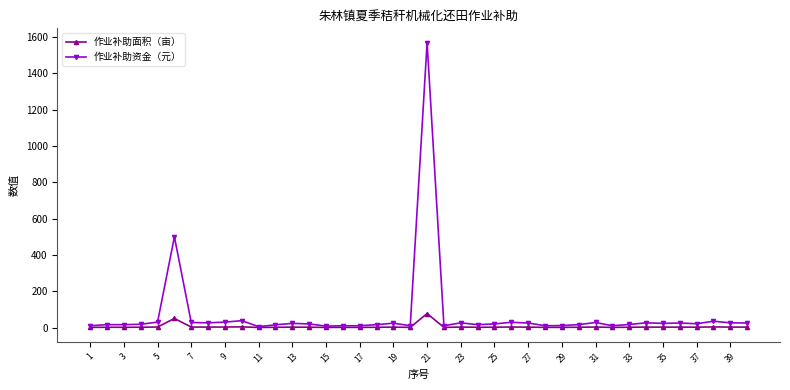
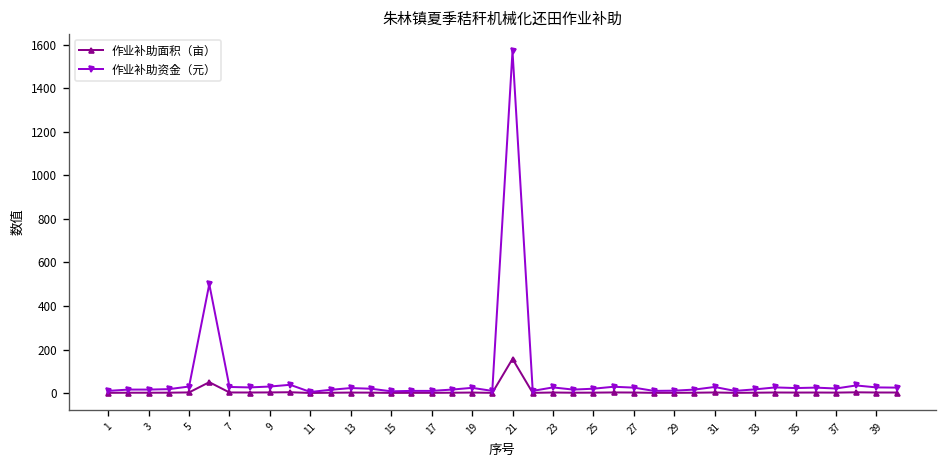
  {
    "作业补助面积（亩）": {
      "3": 0,
      "5": 0,
      "7": 0,
      "9": 0,
      "13": 0,
      "19": 0,
-     "21": 80,
+     "21": 160,
      "23": 0,
      "25": 0,
      "27": 0,
      "31": 0,
      "33": 0,
      "35": 0,
      "37": 0,
      "39": 0
    },
    "作业补助资金（元）": {
      "3": 20,
      "5": 30,
      "7": 30,
      "9": 30,
      "13": 20,
      "19": 20,
      "21": 1570,
      "23": 30,
      "25": 20,
      "27": 30,
      "31": 30,
      "33": 20,
      "35": 20,
      "37": 20,
      "39": 30
    }
  }
